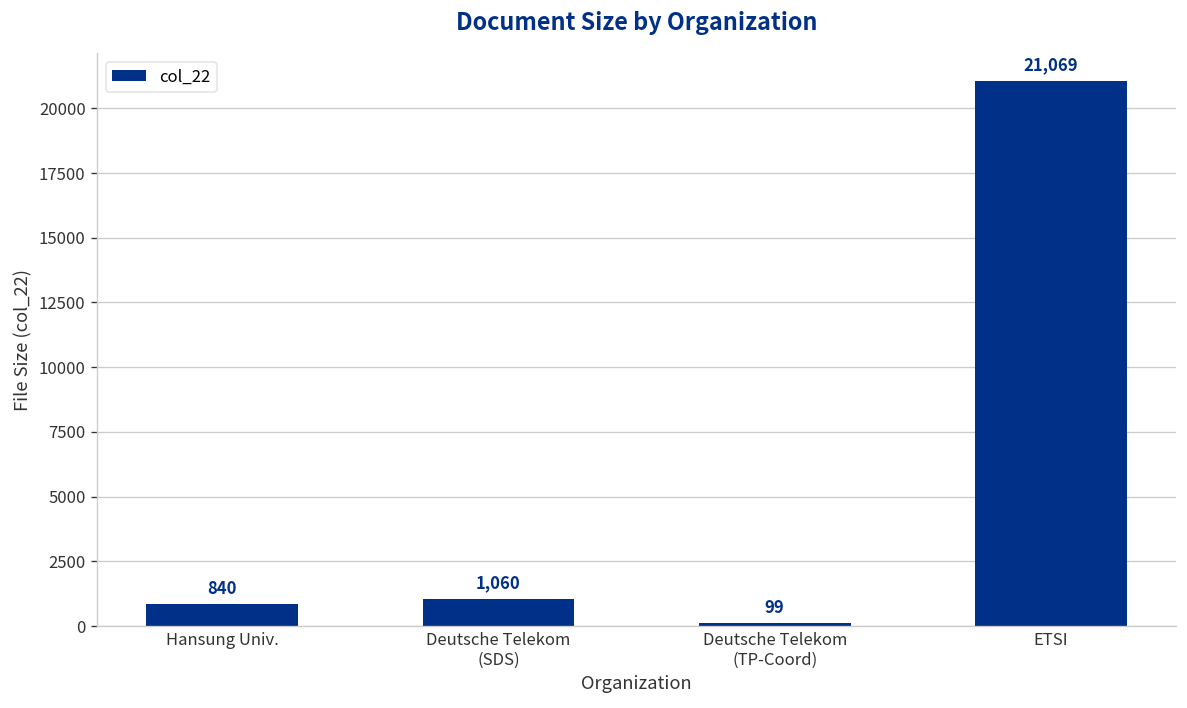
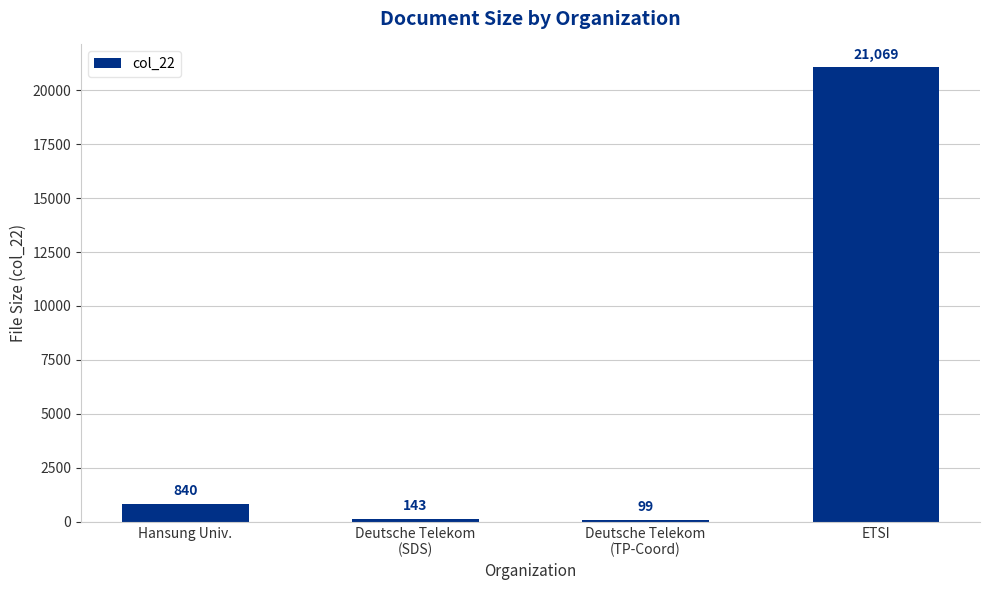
  {
    "Hansung Univ.": "840",
-   "Deutsche Telekom (SDS)": "1,060",
+   "Deutsche Telekom (SDS)": "143",
    "Deutsche Telekom (TP-Coord)": "99",
    "ETSI": "21,069"
  }
